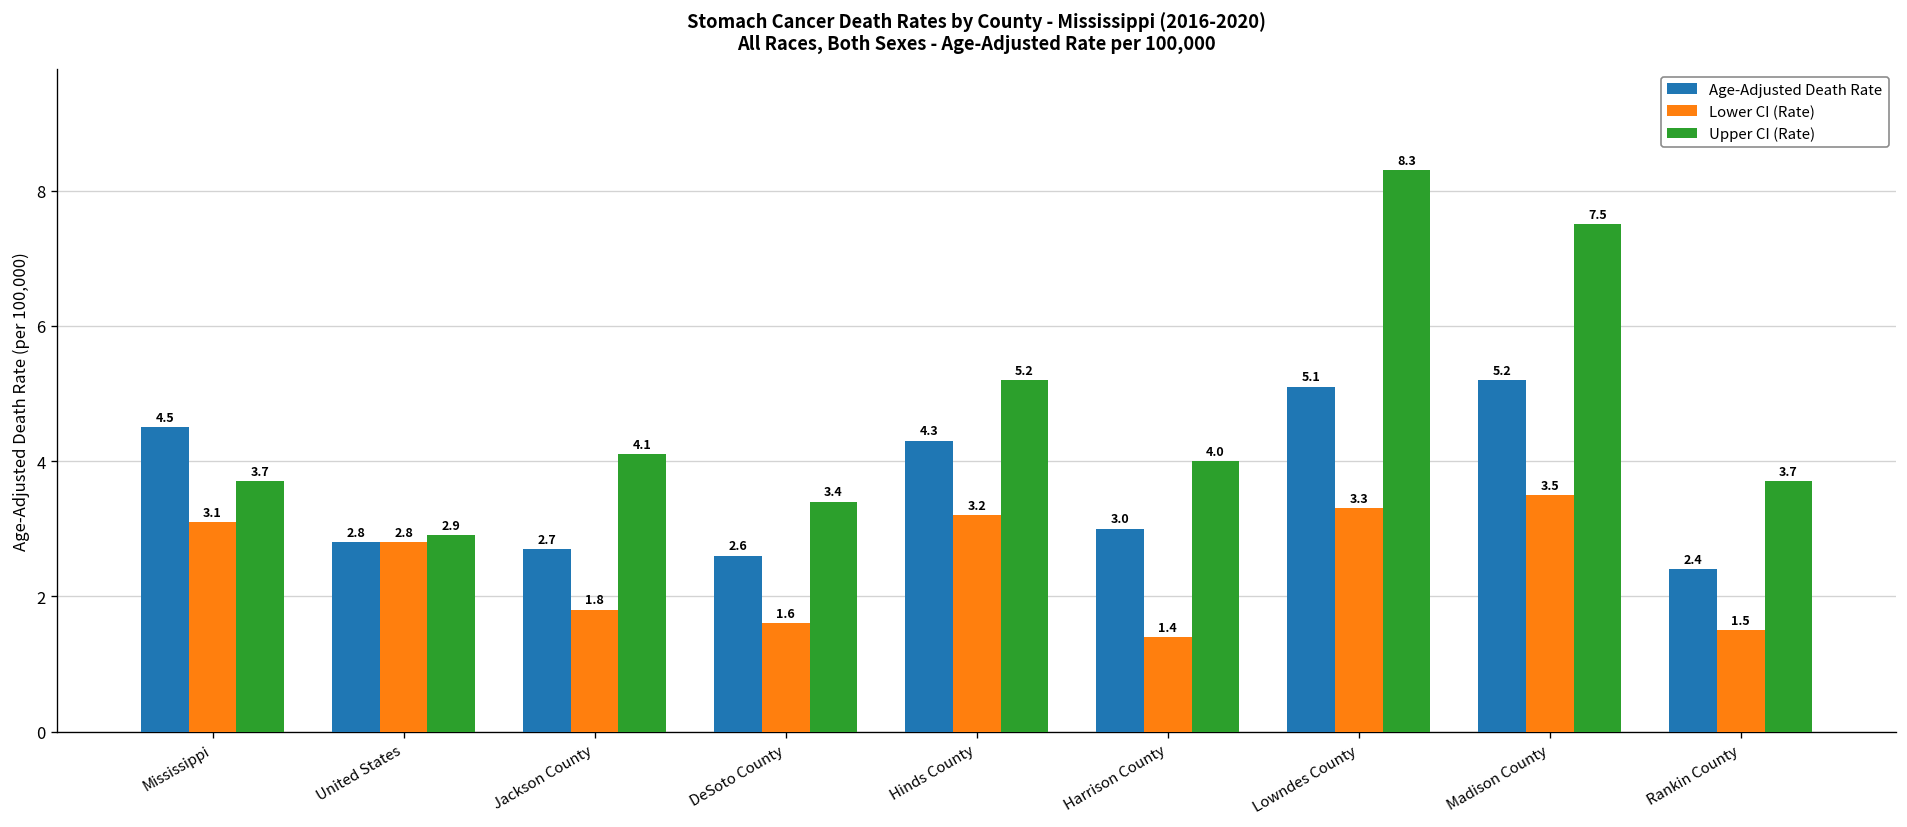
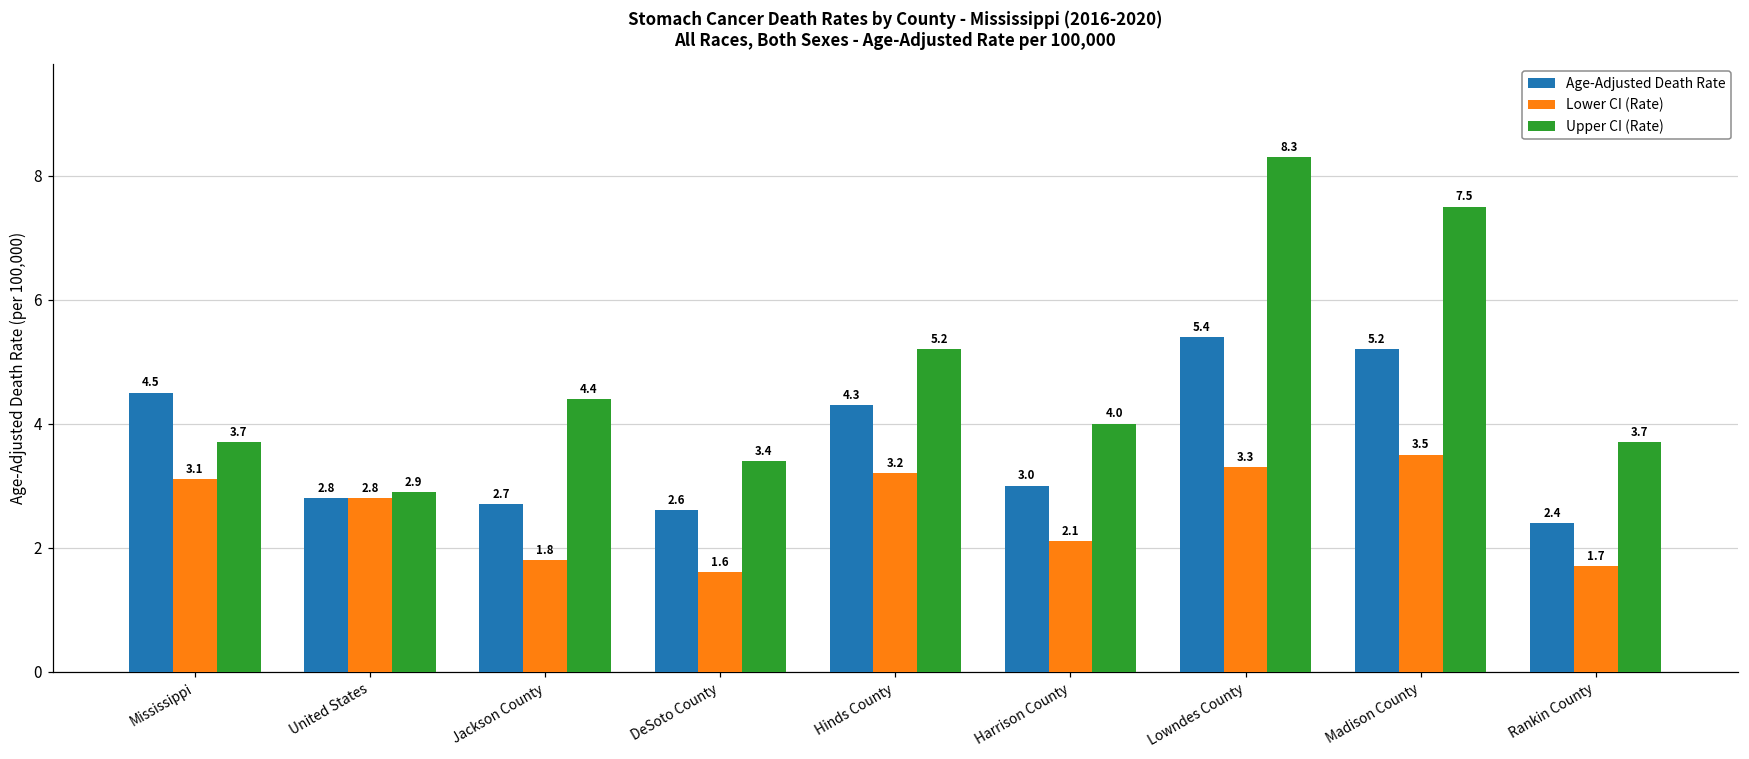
  {
    "Age-Adjusted Death Rate": {
      "Mississippi": 4.5,
      "United States": 2.8,
      "Jackson County": 2.7,
      "DeSoto County": 2.6,
      "Hinds County": 4.3,
      "Harrison County": 3.0,
-     "Lowndes County": 5.1,
+     "Lowndes County": 5.4,
      "Madison County": 5.2,
      "Rankin County": 2.4
    },
    "Lower CI (Rate)": {
      "Mississippi": 3.1,
      "United States": 2.8,
      "Jackson County": 1.8,
      "DeSoto County": 1.6,
      "Hinds County": 3.2,
-     "Harrison County": 1.4,
+     "Harrison County": 2.1,
      "Lowndes County": 3.3,
      "Madison County": 3.5,
-     "Rankin County": 1.5
+     "Rankin County": 1.7
    },
    "Upper CI (Rate)": {
      "Mississippi": 3.7,
      "United States": 2.9,
-     "Jackson County": 4.1,
+     "Jackson County": 4.4,
      "DeSoto County": 3.4,
      "Hinds County": 5.2,
      "Harrison County": 4.0,
      "Lowndes County": 8.3,
      "Madison County": 7.5,
      "Rankin County": 3.7
    }
  }
